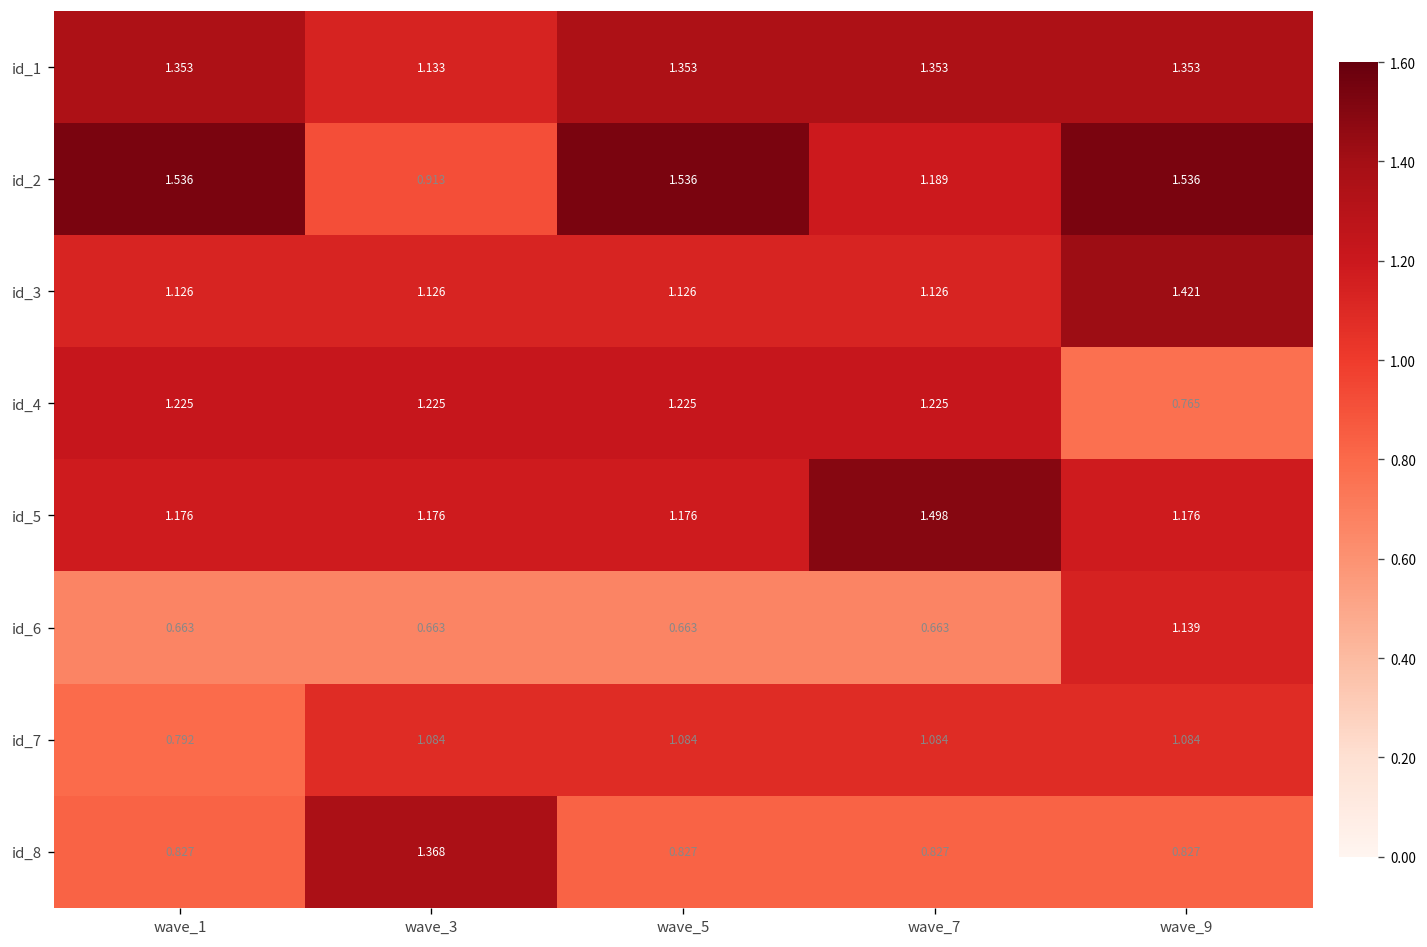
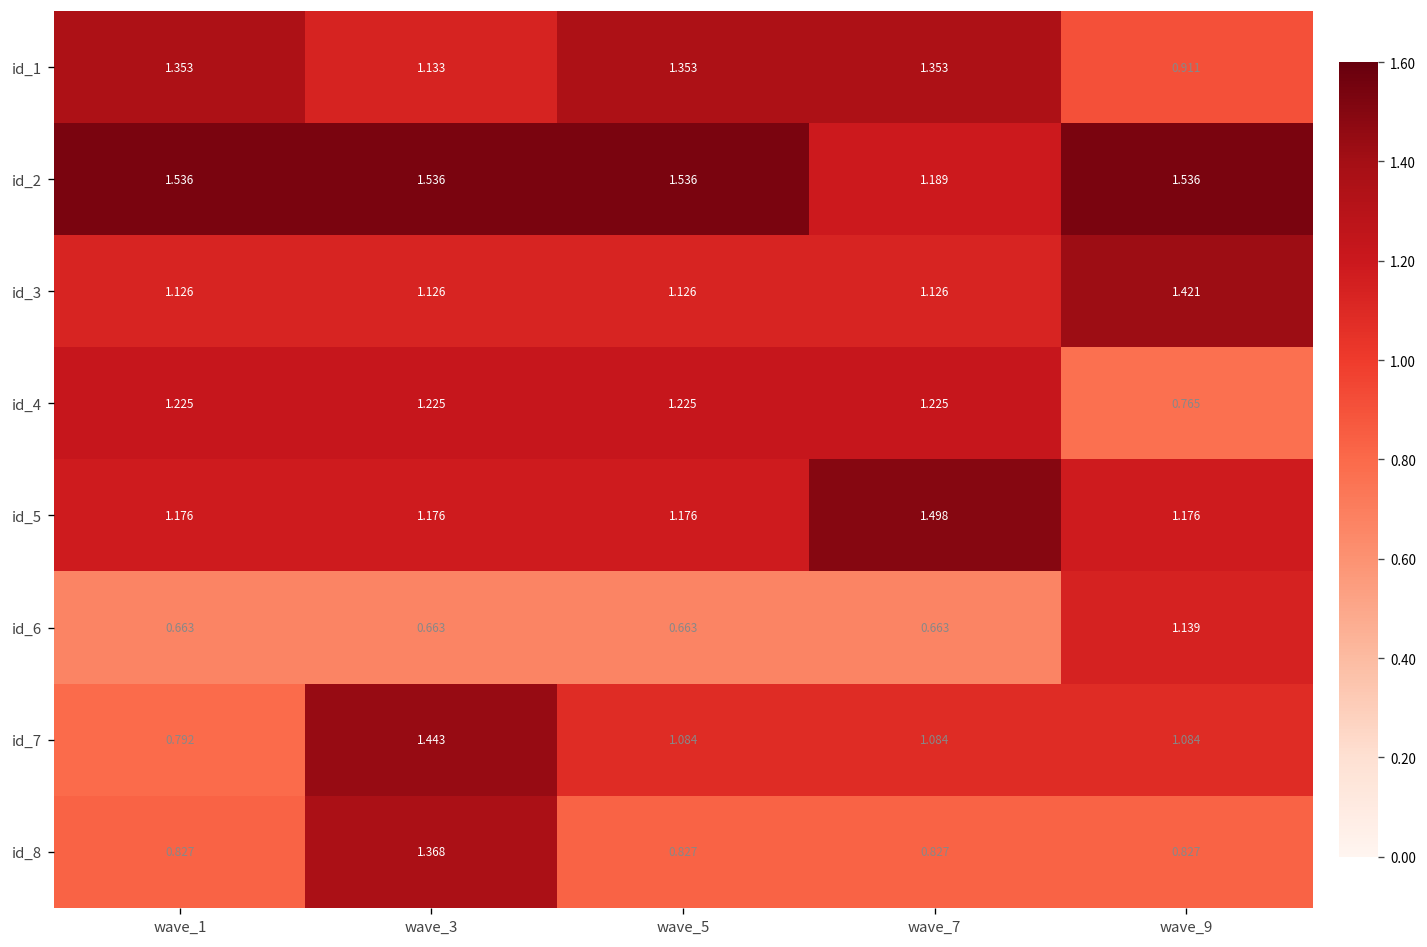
  {
    "id_1": {
      "wave_1": 1.353,
      "wave_3": 1.133,
      "wave_5": 1.353,
      "wave_7": 1.353,
-     "wave_9": 1.353
+     "wave_9": 0.911
    },
    "id_2": {
      "wave_1": 1.536,
-     "wave_3": 0.913,
+     "wave_3": 1.536,
      "wave_5": 1.536,
      "wave_7": 1.189,
      "wave_9": 1.536
    },
    "id_3": {
      "wave_1": 1.126,
      "wave_3": 1.126,
      "wave_5": 1.126,
      "wave_7": 1.126,
      "wave_9": 1.421
    },
    "id_4": {
      "wave_1": 1.225,
      "wave_3": 1.225,
      "wave_5": 1.225,
      "wave_7": 1.225,
      "wave_9": 0.765
    },
    "id_5": {
      "wave_1": 1.176,
      "wave_3": 1.176,
      "wave_5": 1.176,
      "wave_7": 1.498,
      "wave_9": 1.176
    },
    "id_6": {
      "wave_1": 0.663,
      "wave_3": 0.663,
      "wave_5": 0.663,
      "wave_7": 0.663,
      "wave_9": 1.139
    },
    "id_7": {
      "wave_1": 0.792,
-     "wave_3": 1.084,
+     "wave_3": 1.443,
      "wave_5": 1.084,
      "wave_7": 1.084,
      "wave_9": 1.084
    },
    "id_8": {
      "wave_1": 0.827,
      "wave_3": 1.368,
      "wave_5": 0.827,
      "wave_7": 0.827,
      "wave_9": 0.827
    }
  }
